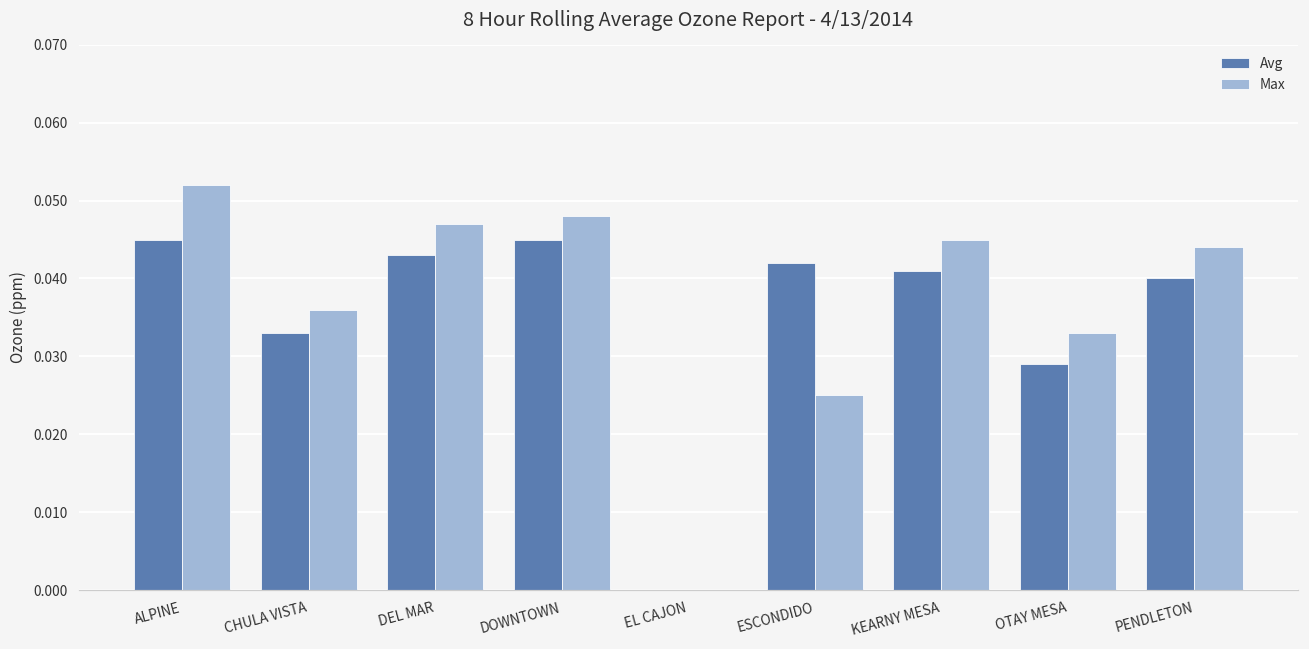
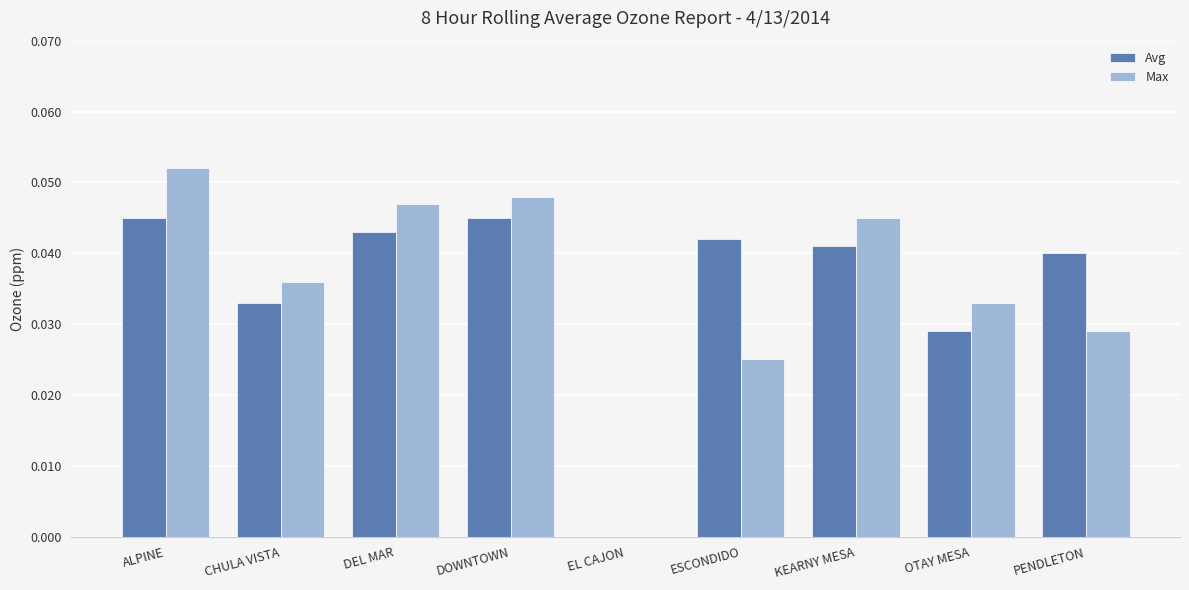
  {
    "Avg": {
      "ALPINE": 0.045,
      "CHULA VISTA": 0.033,
      "DEL MAR": 0.043,
      "DOWNTOWN": 0.045,
      "EL CAJON": 0.000,
      "ESCONDIDO": 0.042,
      "KEARNY MESA": 0.041,
      "OTAY MESA": 0.029,
      "PENDLETON": 0.040
    },
    "Max": {
      "ALPINE": 0.052,
      "CHULA VISTA": 0.036,
      "DEL MAR": 0.047,
      "DOWNTOWN": 0.048,
      "EL CAJON": 0.000,
      "ESCONDIDO": 0.025,
      "KEARNY MESA": 0.045,
      "OTAY MESA": 0.033,
-     "PENDLETON": 0.044
+     "PENDLETON": 0.029
    }
  }
